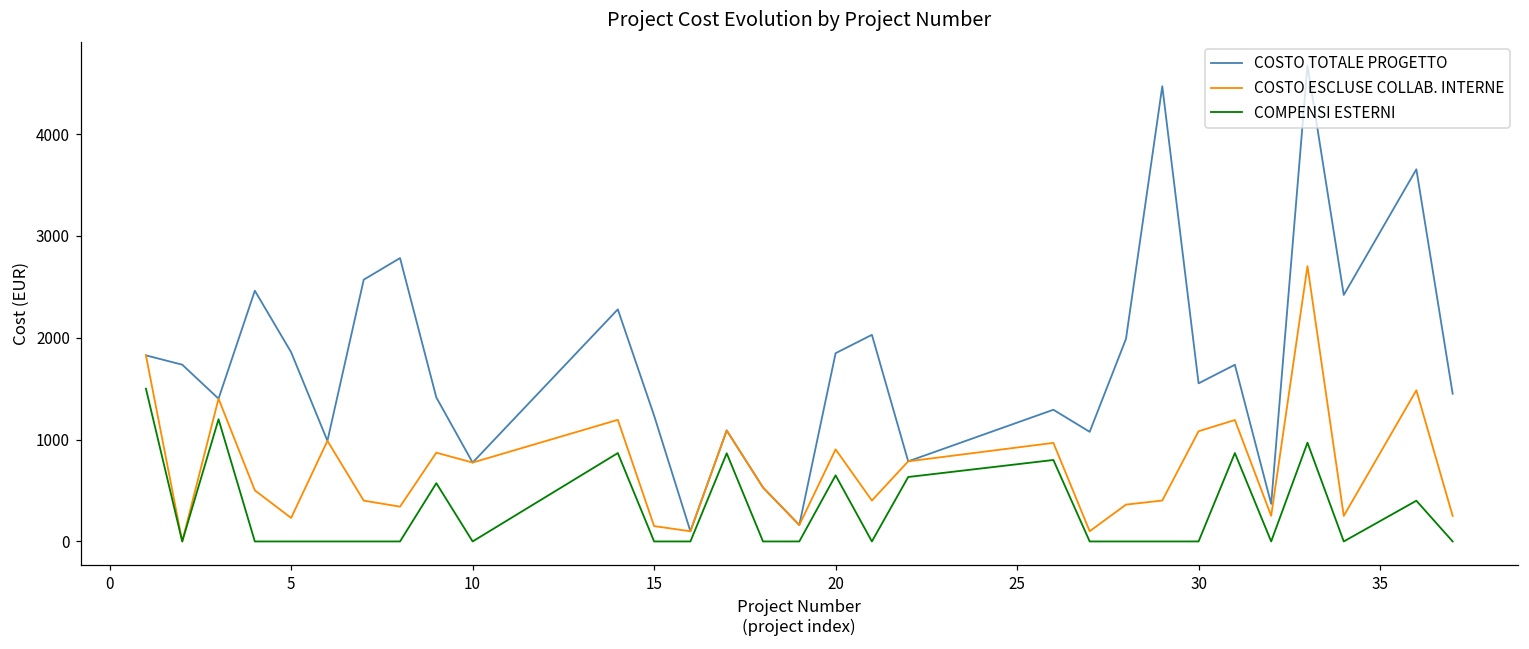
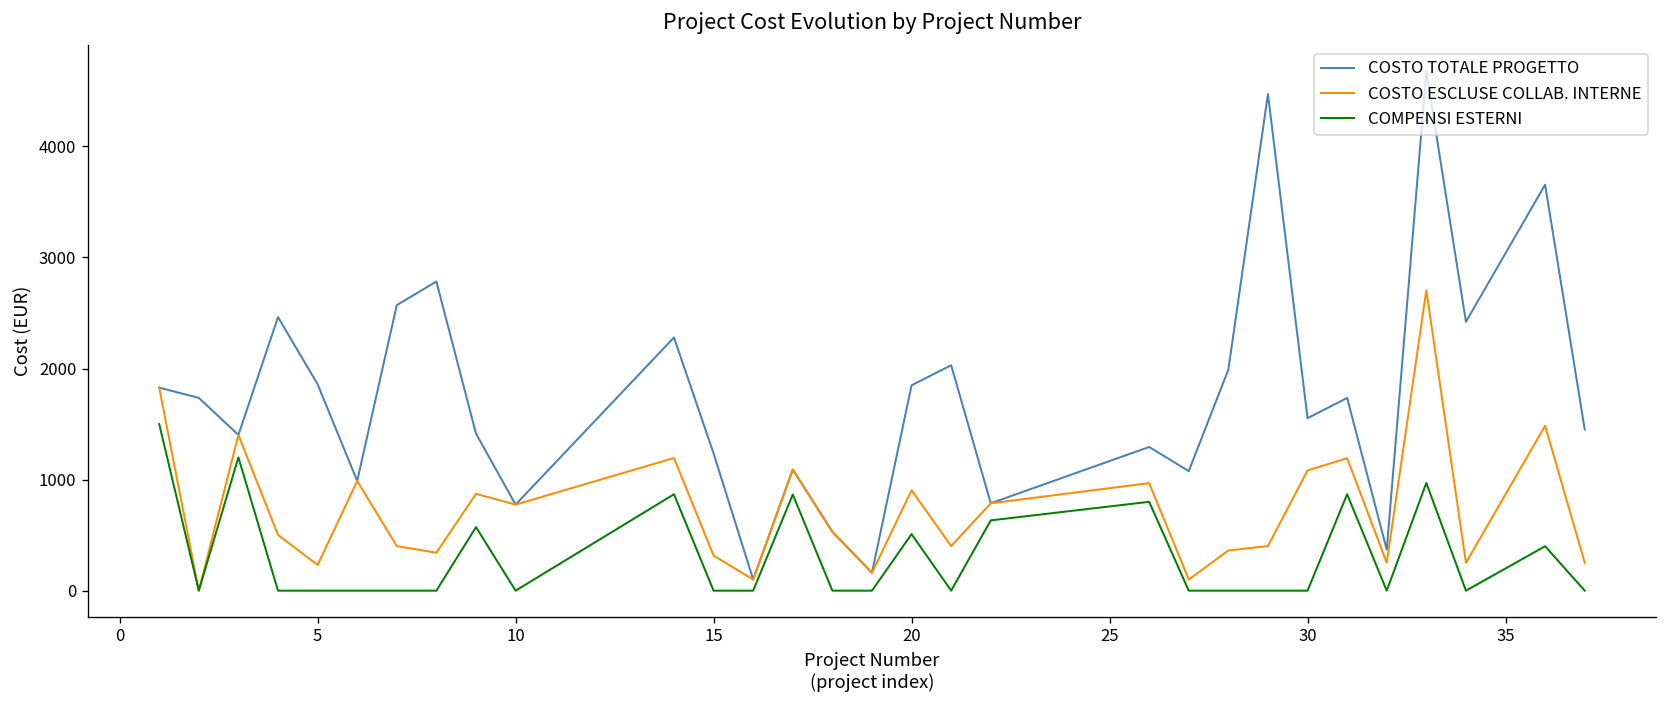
  {
    "COSTO TOTALE PROGETTO": {
      "5": 1900,
      "15": 1200,
      "20": 1800,
      "30": 1600
    },
    "COSTO ESCLUSE COLLAB. INTERNE": {
      "5": 200,
-     "15": 200,
+     "15": 300,
      "20": 900,
      "30": 1100
    },
    "COMPENSI ESTERNI": {
      "5": 0,
      "10": 0,
      "15": 0,
-     "20": 600,
+     "20": 500,
      "30": 0
    }
  }
